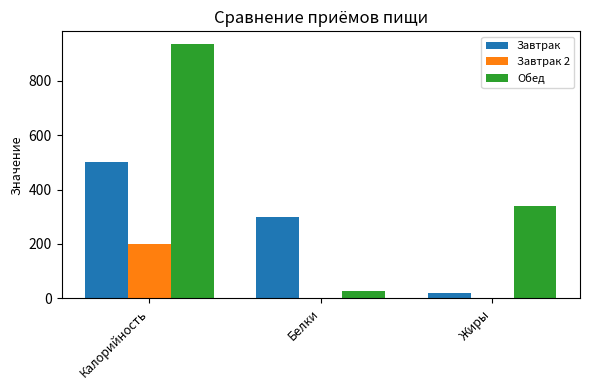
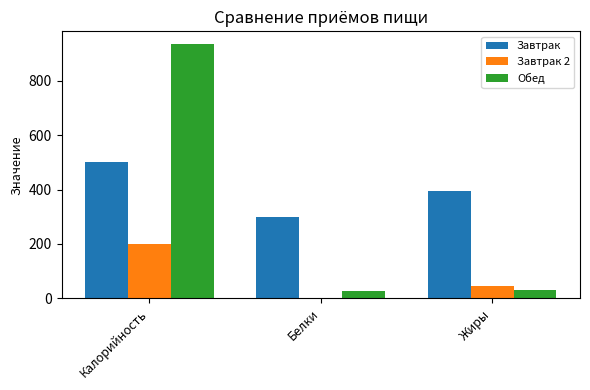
  {
    "Завтрак": {
      "Калорийность": 500,
      "Белки": 300,
-     "Жиры": 20
+     "Жиры": 390
    },
    "Завтрак 2": {
      "Калорийность": 200,
-     "Жиры": 0
+     "Жиры": 50
    },
    "Обед": {
      "Калорийность": 940,
      "Белки": 30,
-     "Жиры": 340
+     "Жиры": 30
    }
  }
